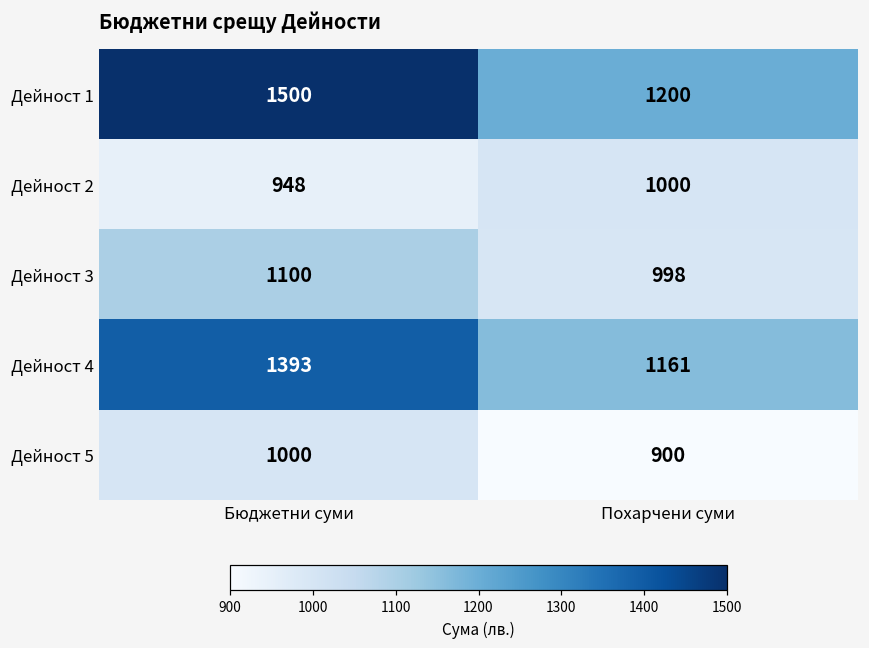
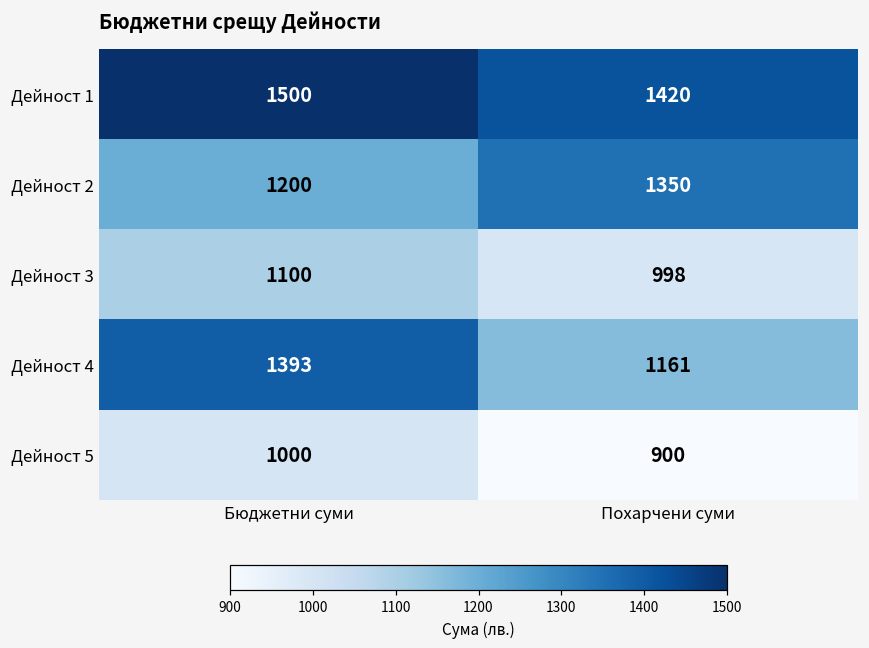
  {
    "Дейност 1": {
      "Бюджетни суми": 1500,
-     "Похарчени суми": 1200
+     "Похарчени суми": 1420
    },
    "Дейност 2": {
-     "Бюджетни суми": 948,
-     "Похарчени суми": 1000
+     "Бюджетни суми": 1200,
+     "Похарчени суми": 1350
    },
    "Дейност 3": {
      "Бюджетни суми": 1100,
      "Похарчени суми": 998
    },
    "Дейност 4": {
      "Бюджетни суми": 1393,
      "Похарчени суми": 1161
    },
    "Дейност 5": {
      "Бюджетни суми": 1000,
      "Похарчени суми": 900
    }
  }
